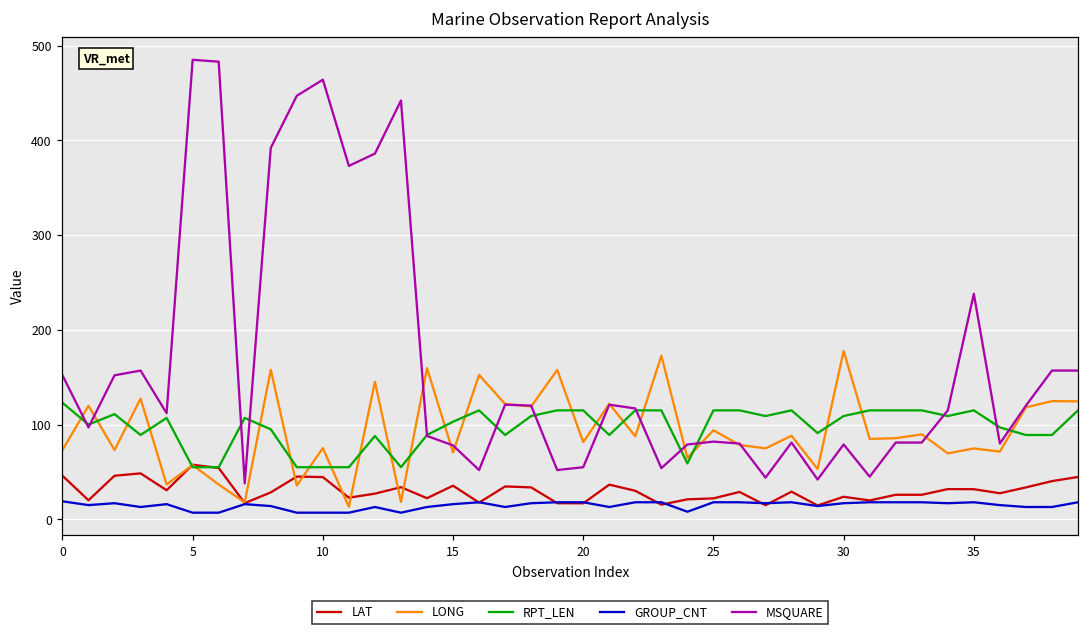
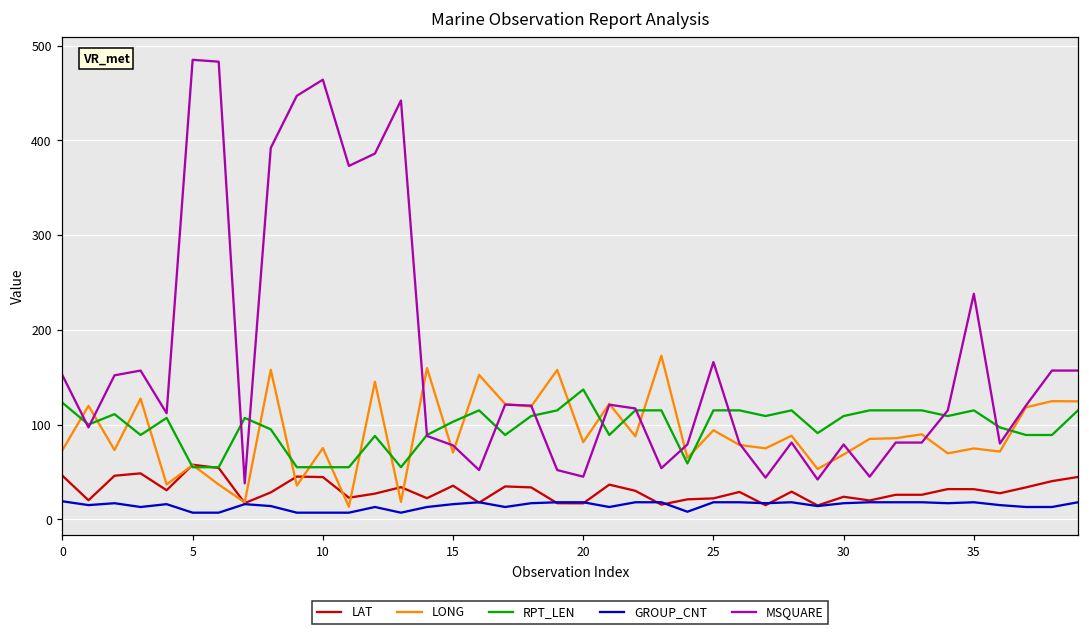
  {
    "LAT": {
      "0": 50,
      "10": 40,
      "15": 40,
      "25": 20,
      "30": 20,
      "35": 30
    },
    "LONG": {
      "0": 70,
      "10": 80,
      "15": 70,
      "20": 80,
      "25": 90,
-     "30": 180,
+     "30": 70,
      "35": 70
    },
    "RPT_LEN": {
      "0": 120,
      "10": 60,
      "15": 100,
-     "20": 120,
+     "20": 140,
      "25": 120,
      "30": 110,
      "35": 120
    },
    "GROUP_CNT": {
      "0": 20,
      "5": 10,
      "10": 10,
      "15": 20,
      "25": 20,
      "30": 20,
      "35": 20
    },
    "MSQUARE": {
      "0": 150,
      "5": 490,
      "10": 460,
      "15": 80,
-     "20": 60,
-     "25": 80,
+     "20": 50,
+     "25": 170,
      "30": 80,
      "35": 240
    }
  }
